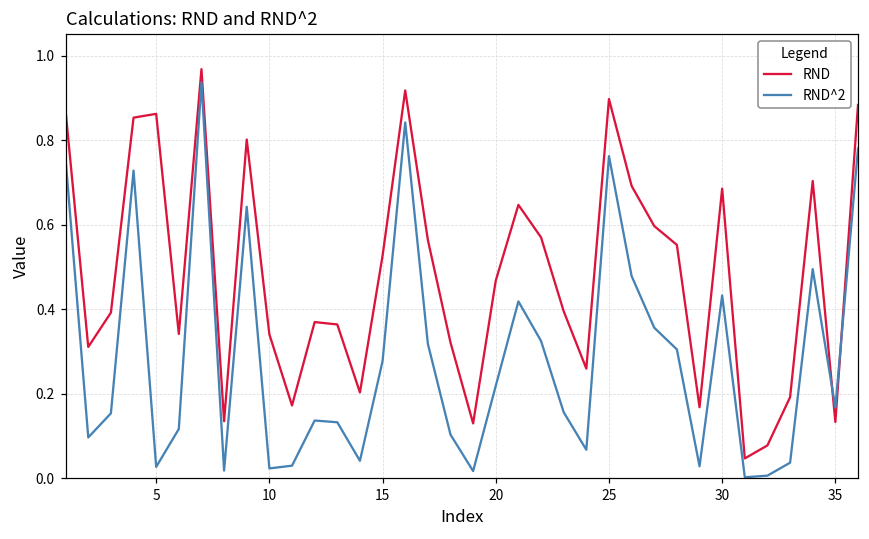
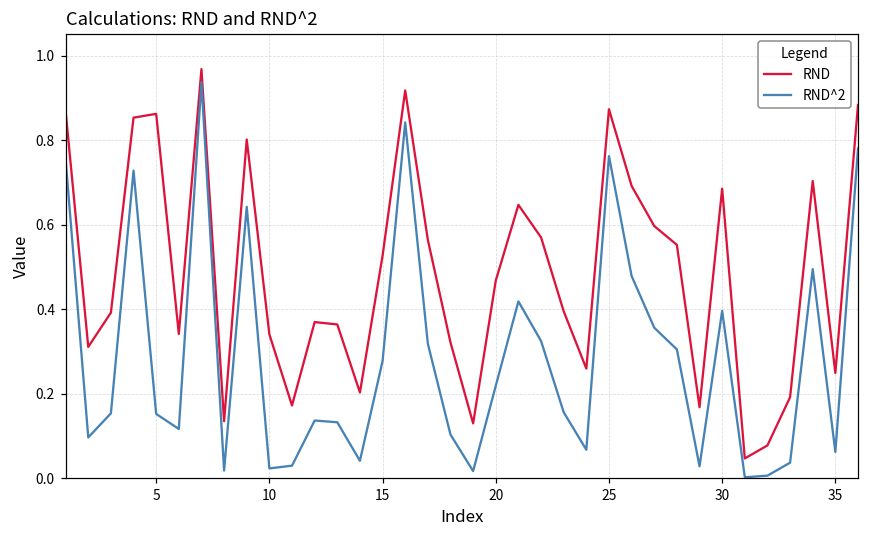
  {
    "RND": {
      "5": 0.86,
      "10": 0.34,
      "15": 0.53,
      "20": 0.47,
-     "25": 0.90,
+     "25": 0.87,
      "30": 0.69,
-     "35": 0.13
+     "35": 0.25
    },
    "RND^2": {
-     "5": 0.03,
+     "5": 0.15,
      "10": 0.02,
      "15": 0.28,
      "20": 0.22,
      "25": 0.76,
-     "30": 0.43,
-     "35": 0.17
+     "30": 0.40,
+     "35": 0.06
    }
  }
